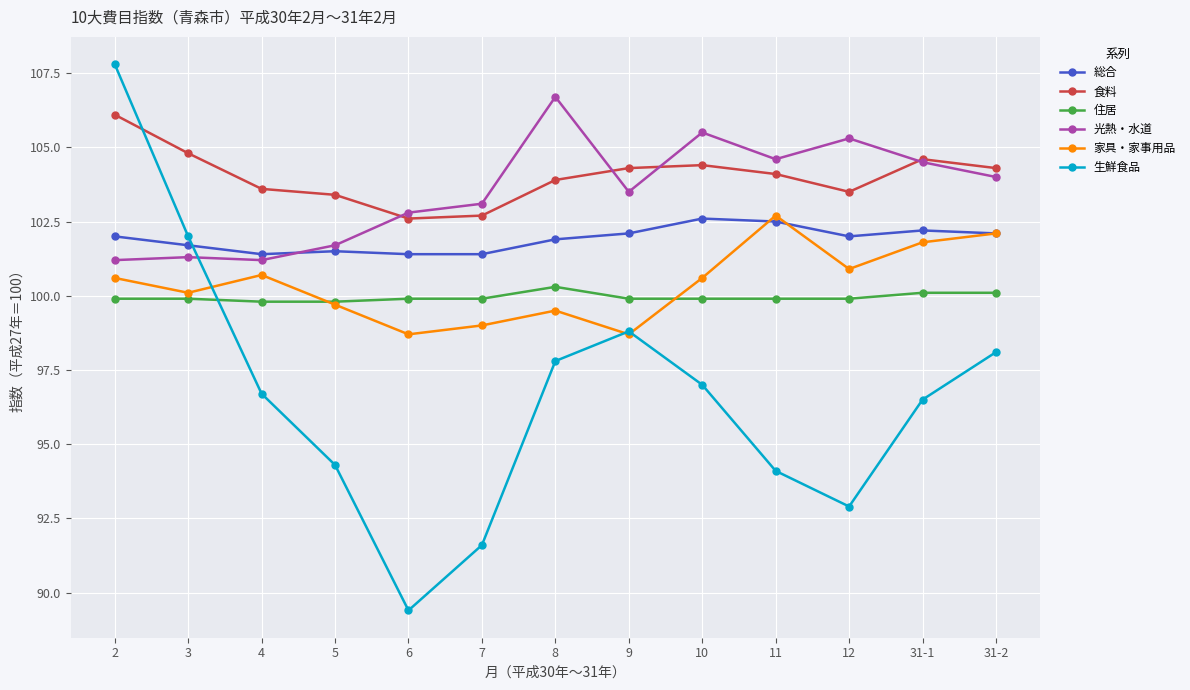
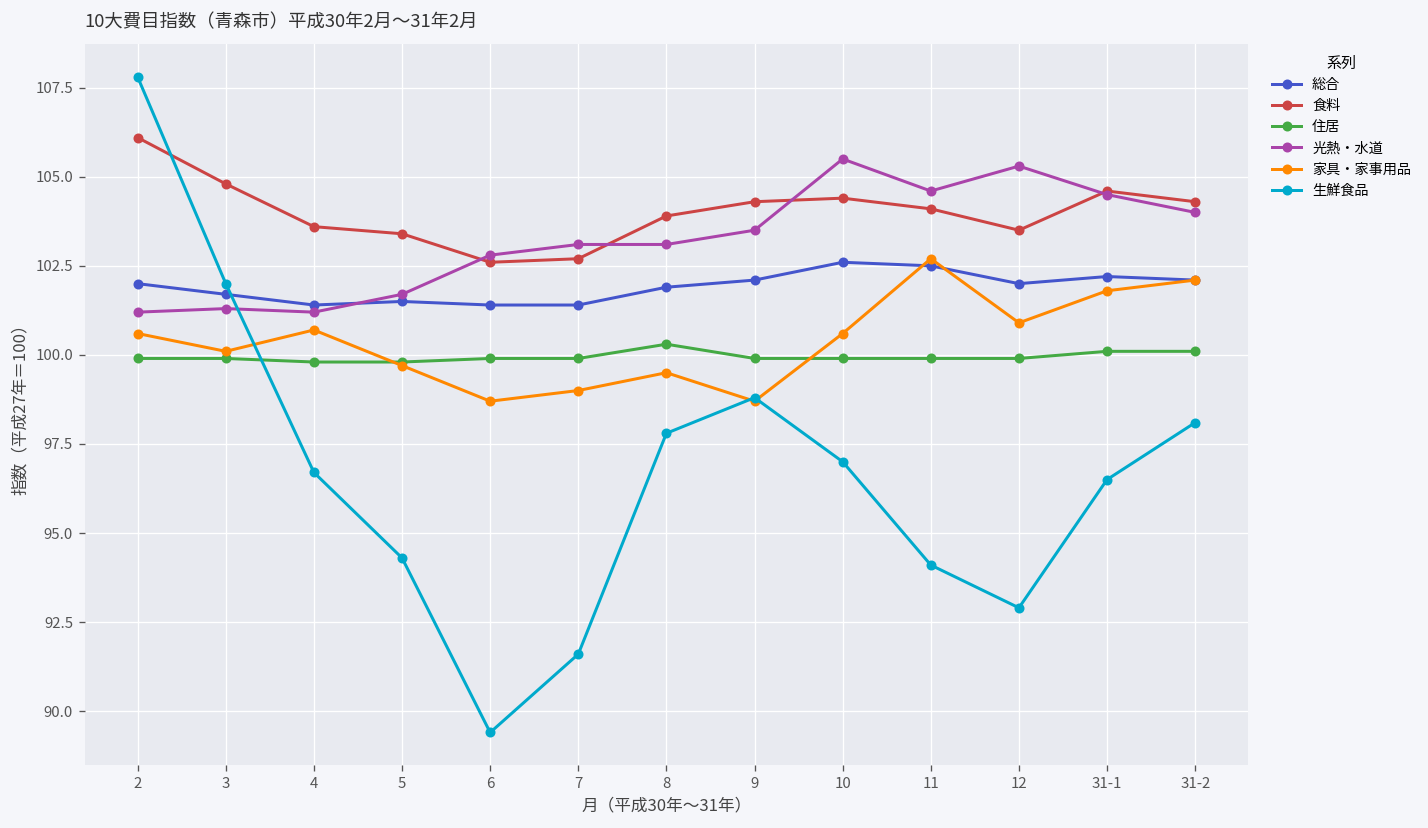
  {
    "総合": {
      "2": 102.0,
      "3": 101.7,
      "4": 101.4,
      "5": 101.5,
      "6": 101.4,
      "7": 101.4,
      "8": 101.9,
      "9": 102.1,
      "10": 102.6,
      "11": 102.5,
      "12": 102.0,
      "31-1": 102.2
    },
    "食料": {
      "2": 106.1,
      "3": 104.8,
      "4": 103.6,
      "5": 103.4,
      "6": 102.6,
      "7": 102.7,
      "8": 103.9,
      "9": 104.3,
      "10": 104.4,
      "11": 104.1,
      "12": 103.5,
      "31-1": 104.6,
      "31-2": 104.3
    },
    "住居": {
      "2": 99.9,
      "3": 99.9,
      "4": 99.8,
      "5": 99.8,
      "6": 99.9,
      "7": 99.9,
      "8": 100.3,
      "9": 99.9,
      "10": 99.9,
      "11": 99.9,
      "12": 99.9,
      "31-1": 100.1,
      "31-2": 100.1
    },
    "光熱・水道": {
      "2": 101.2,
      "3": 101.3,
      "4": 101.2,
      "5": 101.7,
      "6": 102.8,
      "7": 103.1,
-     "8": 106.7,
+     "8": 103.1,
      "9": 103.5,
      "10": 105.5,
      "11": 104.6,
      "12": 105.3,
      "31-1": 104.5,
      "31-2": 104.0
    },
    "家具・家事用品": {
      "2": 100.6,
      "3": 100.1,
      "4": 100.7,
      "5": 99.7,
      "6": 98.7,
      "7": 99.0,
      "8": 99.5,
      "9": 98.7,
      "10": 100.6,
      "11": 102.7,
      "12": 100.9,
      "31-1": 101.8
    },
    "生鮮食品": {
      "2": 107.8,
      "3": 102.0,
      "4": 96.7,
      "5": 94.3,
      "6": 89.4,
      "7": 91.6,
      "8": 97.8,
      "9": 98.8,
      "10": 97.0,
      "11": 94.1,
      "12": 92.9,
      "31-1": 96.5,
      "31-2": 98.1
    }
  }
